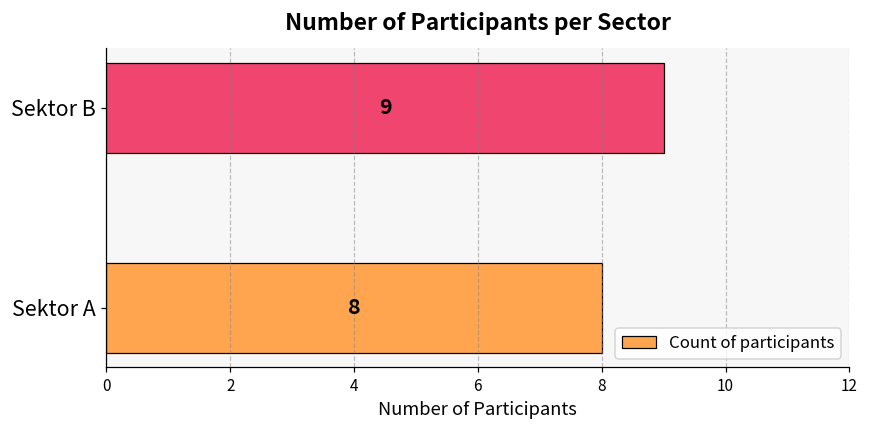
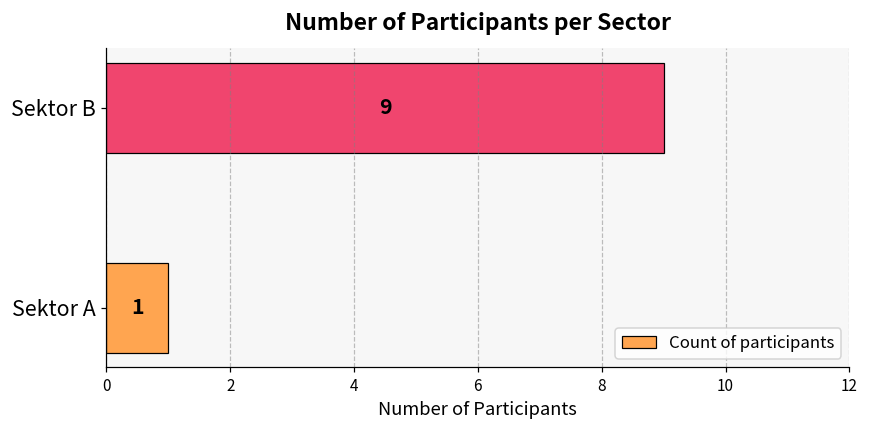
  {
    "Sektor B": 9,
-   "Sektor A": 8
+   "Sektor A": 1
  }
